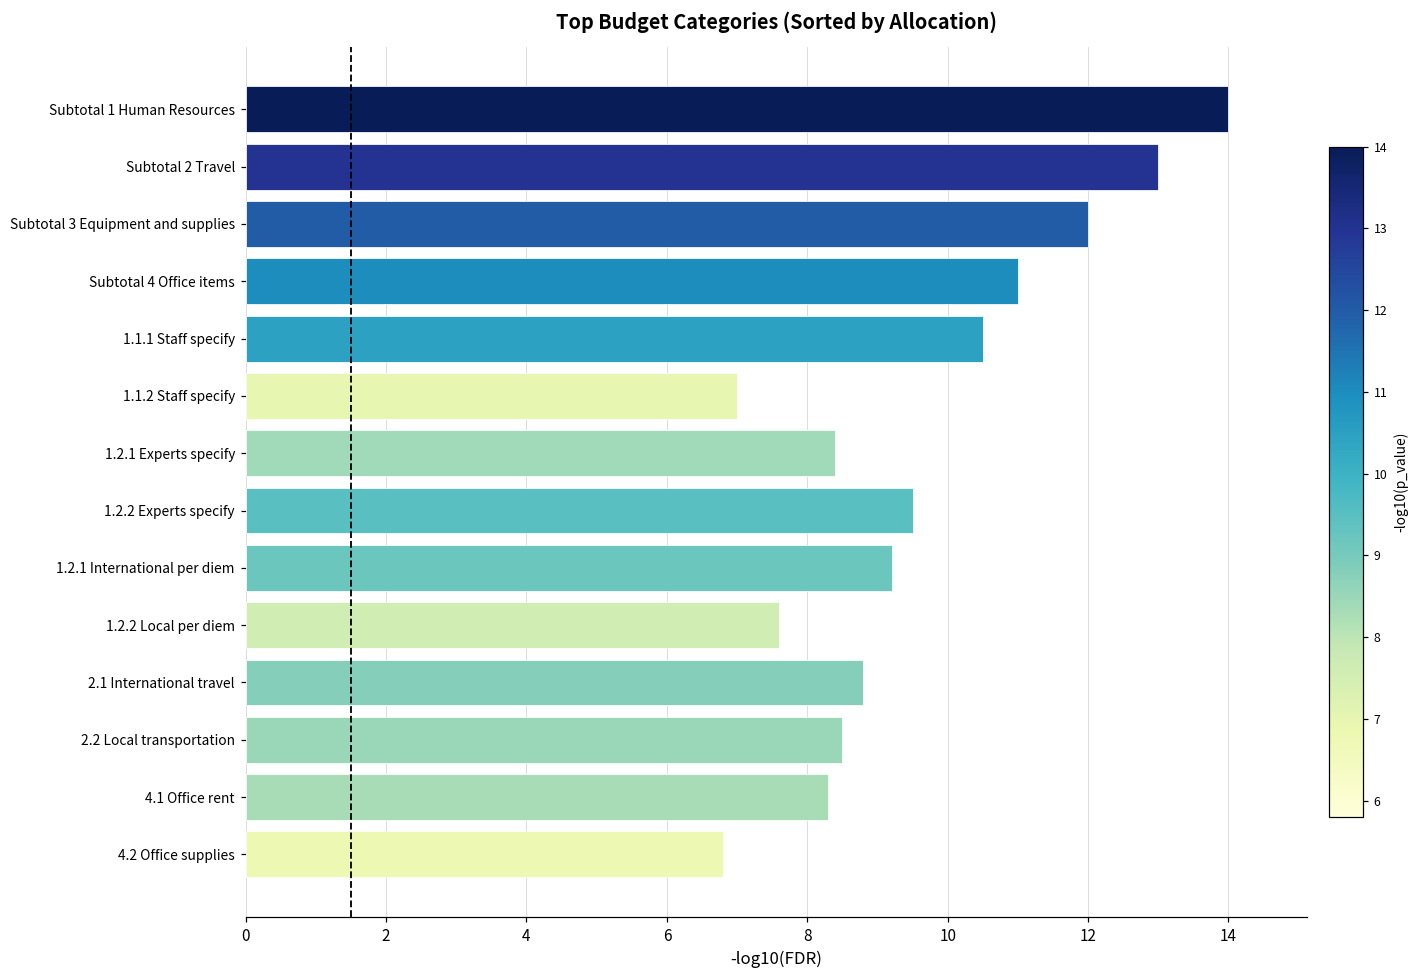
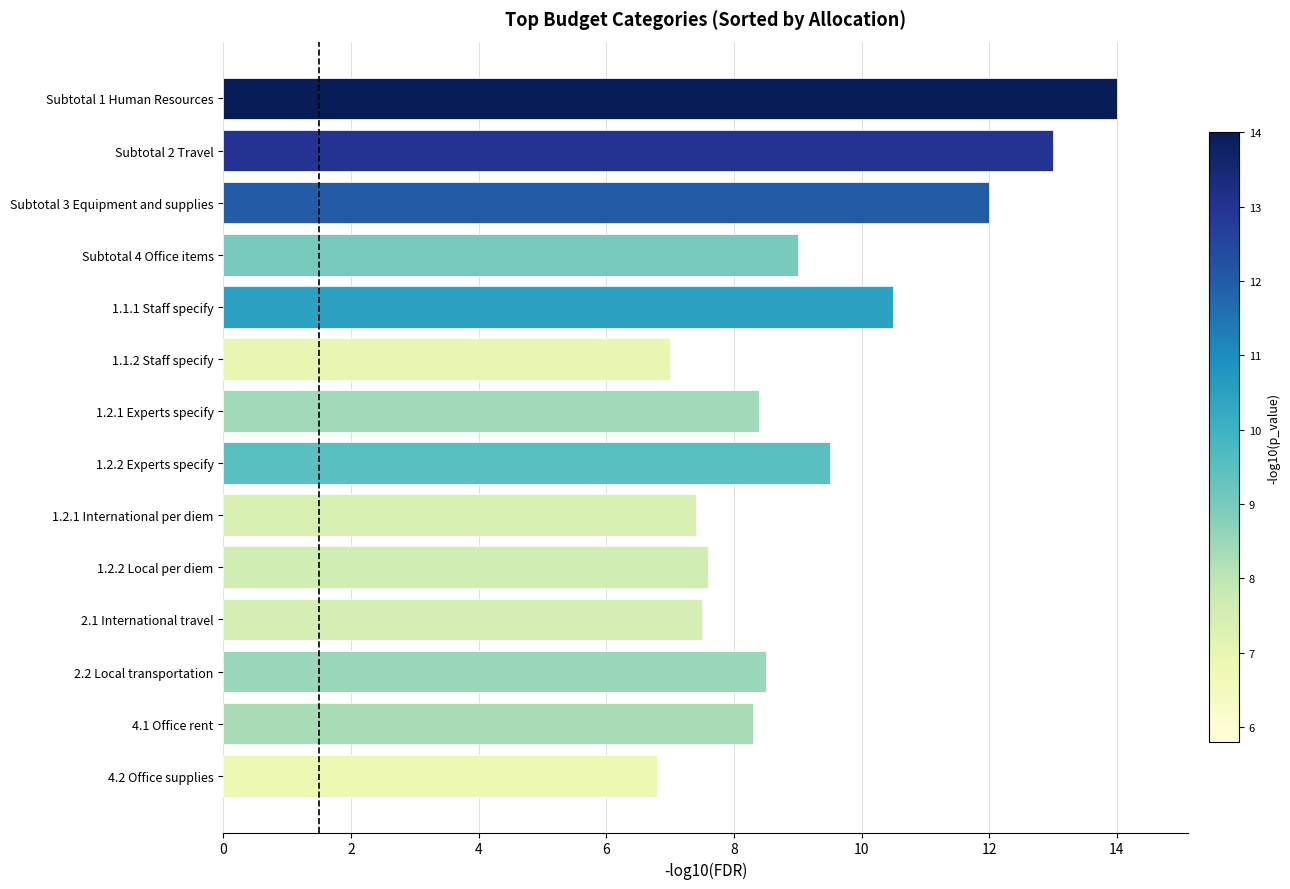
  {
    "Subtotal 1 Human Resources": 14.0,
    "Subtotal 2 Travel": 13.0,
    "Subtotal 3 Equipment and supplies": 12.0,
-   "Subtotal 4 Office items": 11,
+   "Subtotal 4 Office items": 9,
    "1.1.1 Staff specify": 10.5,
    "1.1.2 Staff specify": 7.0,
    "1.2.1 Experts specify": 8.4,
    "1.2.2 Experts specify": 9.5,
-   "1.2.1 International per diem": 9.2,
+   "1.2.1 International per diem": 7.4,
    "1.2.2 Local per diem": 7.6,
-   "2.1 International travel": 8.8,
+   "2.1 International travel": 7.5,
    "2.2 Local transportation": 8.5,
    "4.1 Office rent": 8.3,
    "4.2 Office supplies": 6.8
  }
